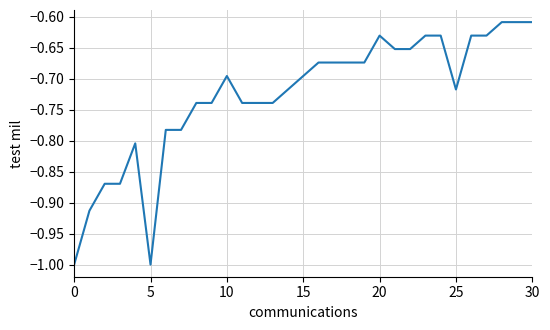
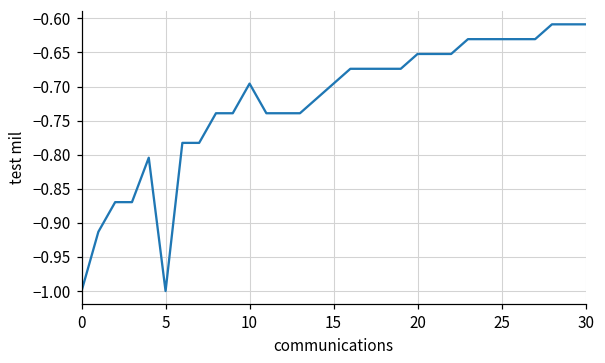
  {
    "0": -1.00,
    "5": -1.00,
    "10": -0.70,
    "15": -0.70,
-   "20": -0.63,
-   "25": -0.72,
+   "20": -0.65,
+   "25": -0.63,
    "30": -0.61
  }
